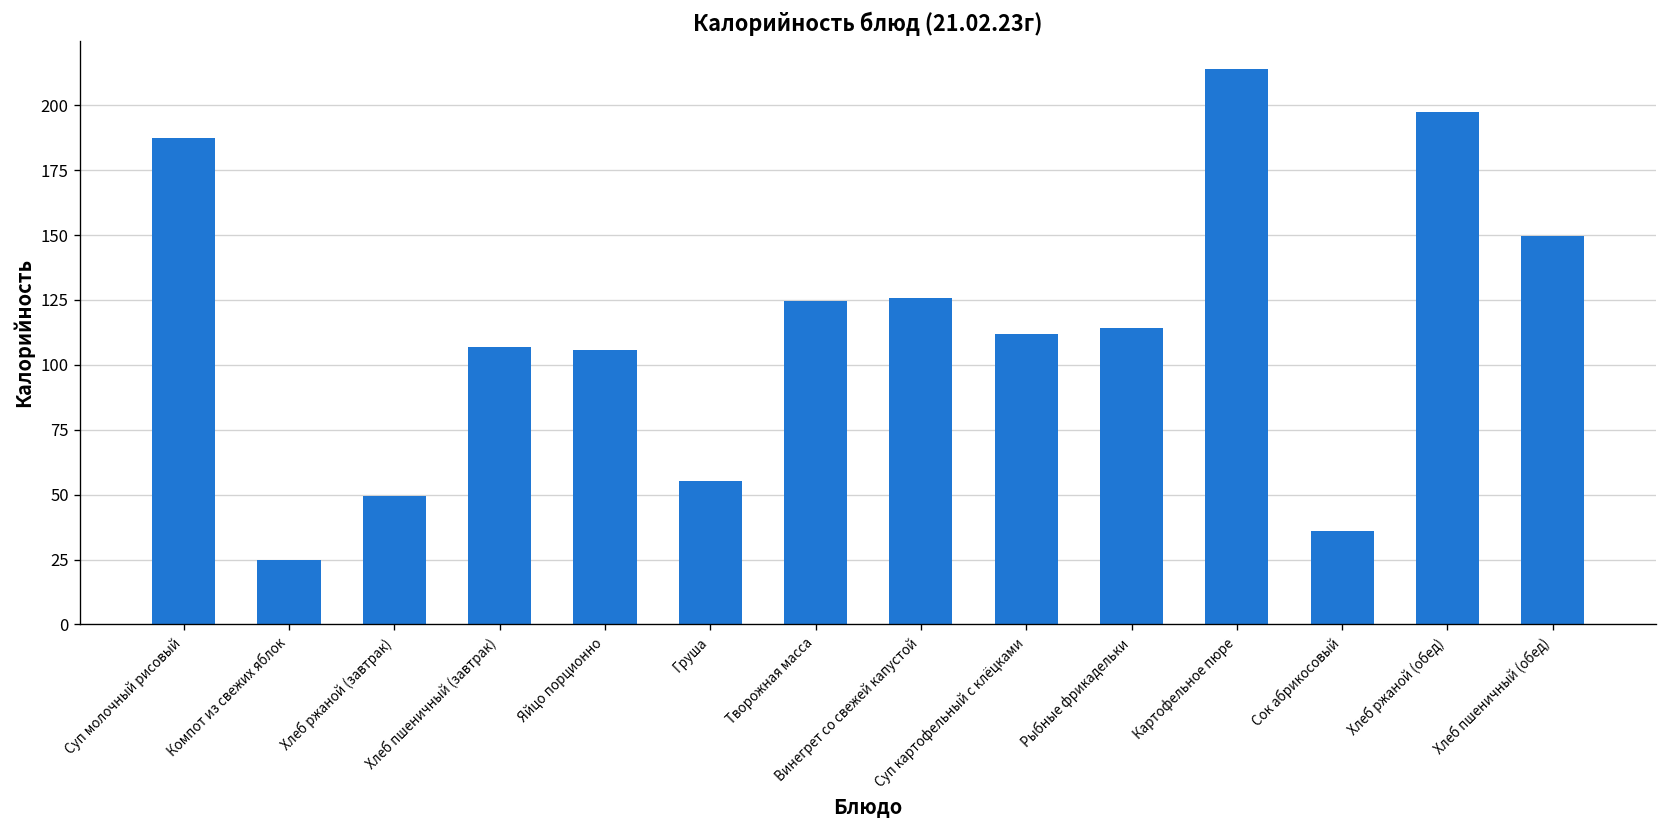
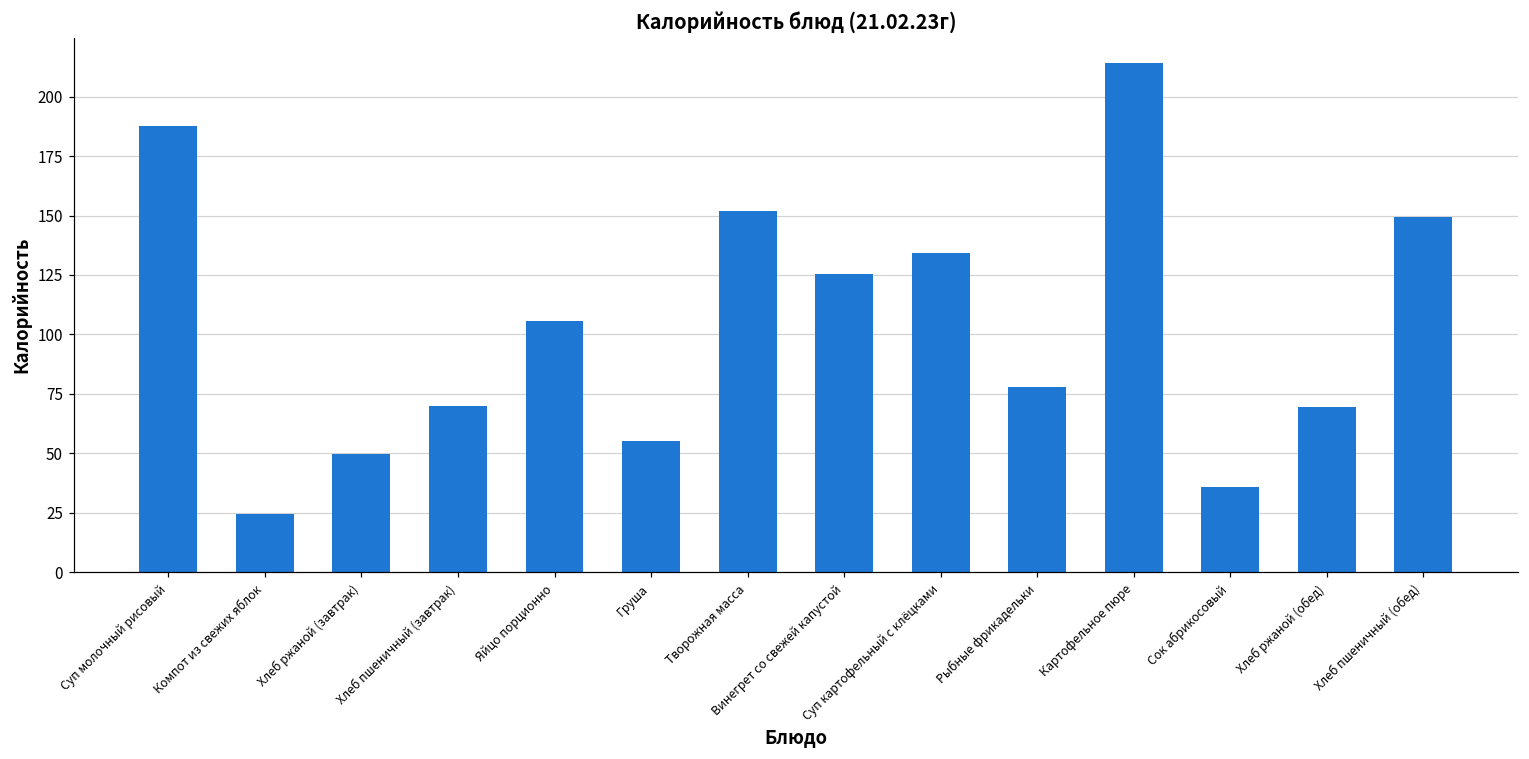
  {
    "Суп молочный рисовый": 188,
    "Компот из свежих яблок": 25,
    "Хлеб ржаной (завтрак)": 50,
-   "Хлеб пшеничный (завтрак)": 107,
+   "Хлеб пшеничный (завтрак)": 70,
    "Яйцо порционно": 106,
    "Груша": 55,
-   "Творожная масса": 125,
+   "Творожная масса": 152,
    "Винегрет со свежей капустой": 126,
-   "Суп картофельный с клёцками": 112,
-   "Рыбные фрикадельки": 114,
+   "Суп картофельный с клёцками": 134,
+   "Рыбные фрикадельки": 78,
    "Картофельное пюре": 214,
    "Сок абрикосовый": 36,
-   "Хлеб ржаной (обед)": 198,
+   "Хлеб ржаной (обед)": 69,
    "Хлеб пшеничный (обед)": 150
  }
